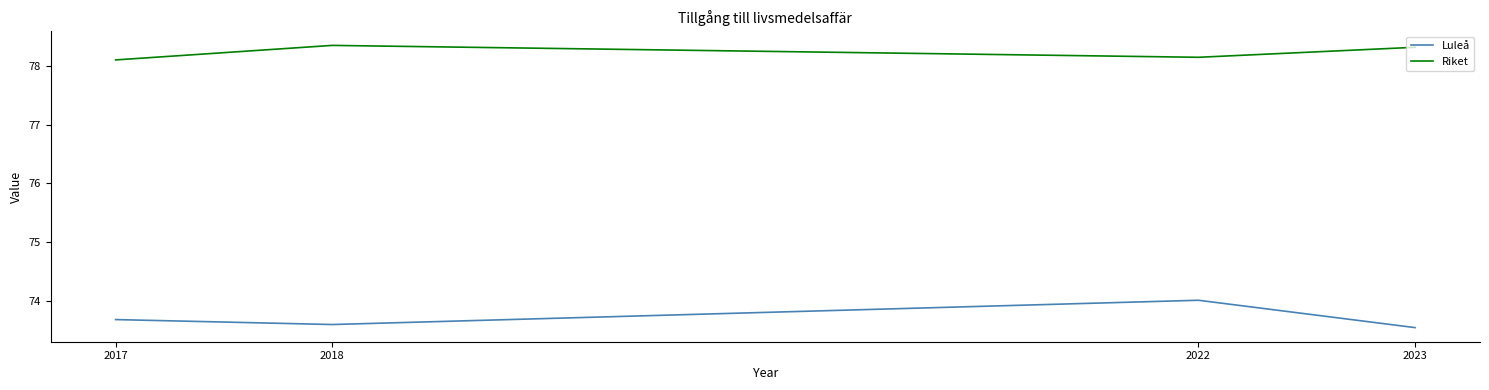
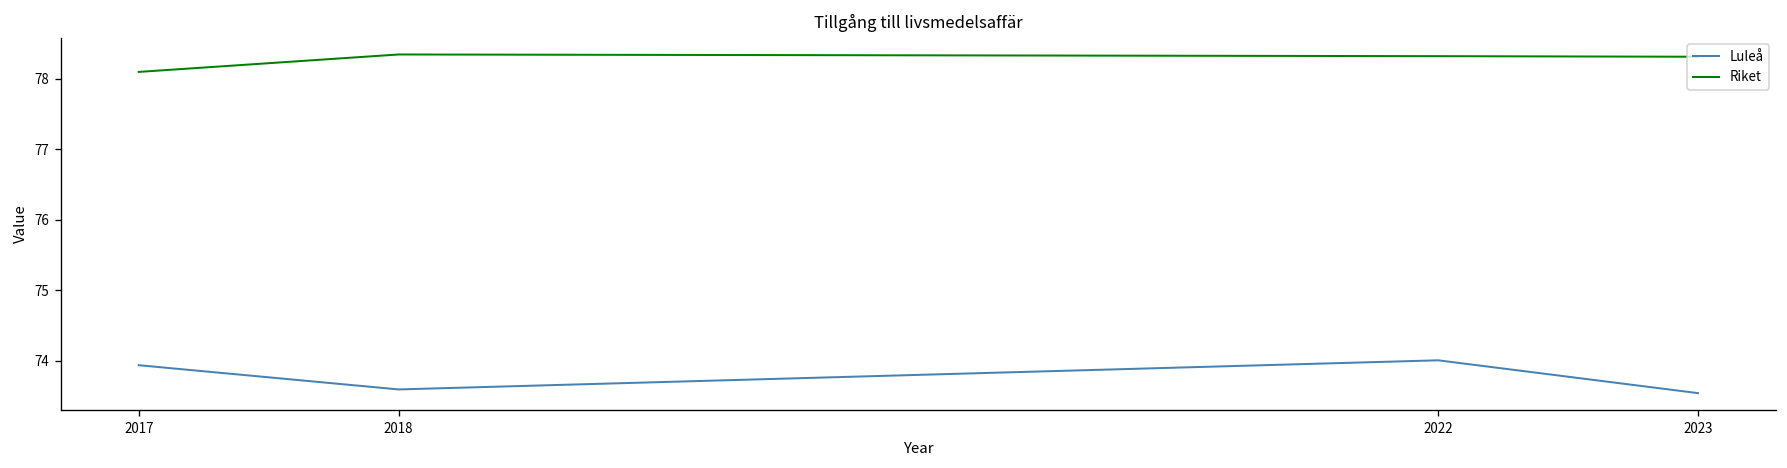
  {
    "Luleå": {
-     "2017": 73.7,
+     "2017": 73.9,
      "2018": 73.6,
      "2022": 74.0,
      "2023": 73.5
    },
    "Riket": {
      "2017": 78.1,
      "2018": 78.3,
-     "2022": 78.1
+     "2022": 78.3
    }
  }
